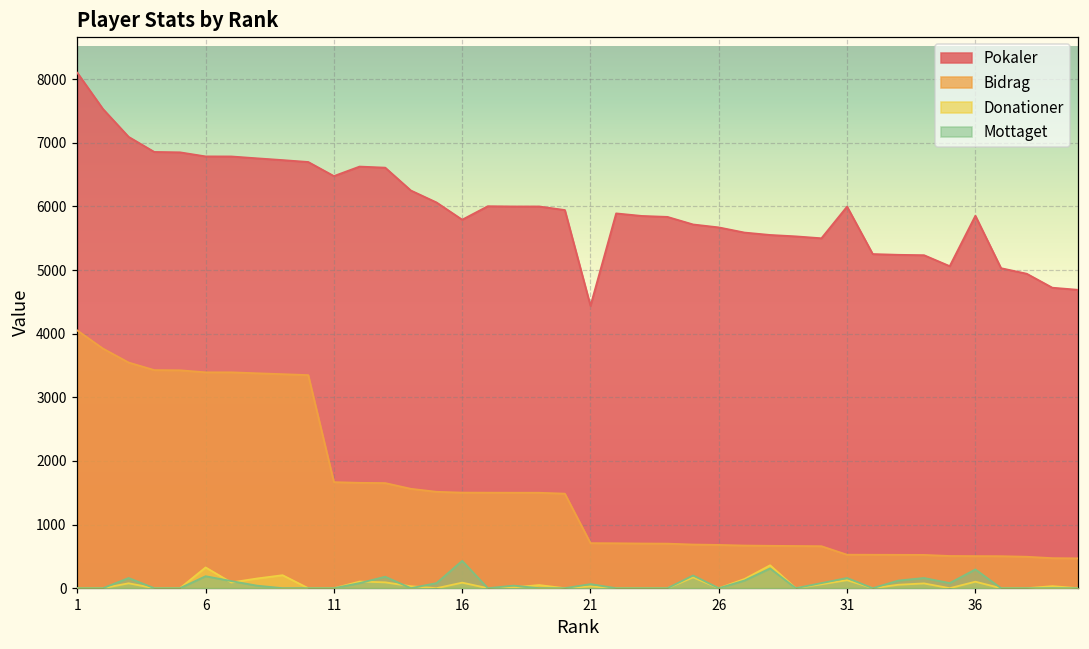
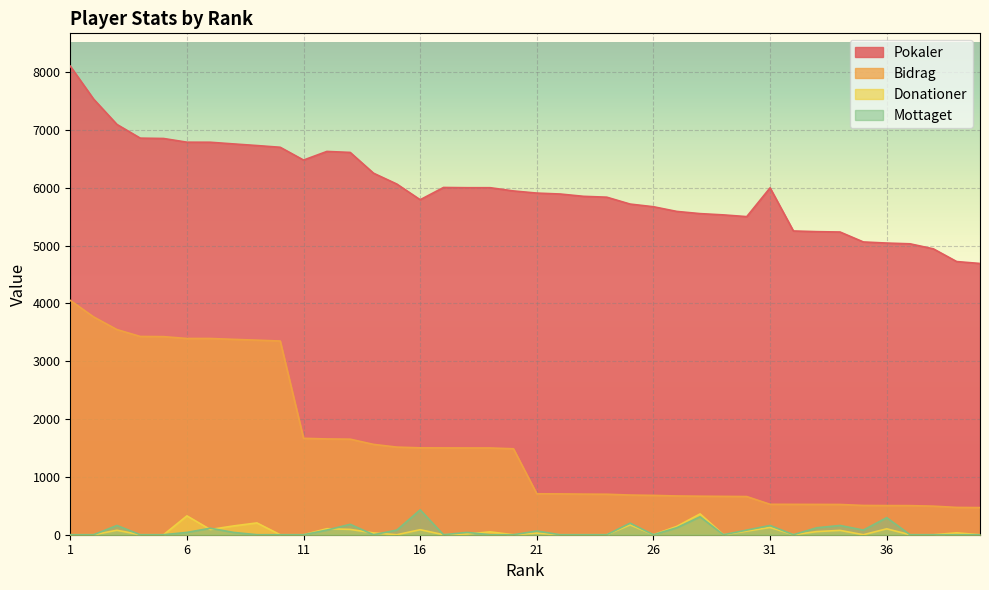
  {
    "Pokaler": {
      "1": 8100,
      "6": 6800,
      "11": 6500,
      "16": 5800,
-     "21": 4400,
+     "21": 5900,
      "26": 5700,
      "31": 6000,
-     "36": 5900
+     "36": 5000
    },
    "Mottaget": {
-     "6": 200,
+     "6": 0,
      "16": 400,
      "36": 300
    }
  }
